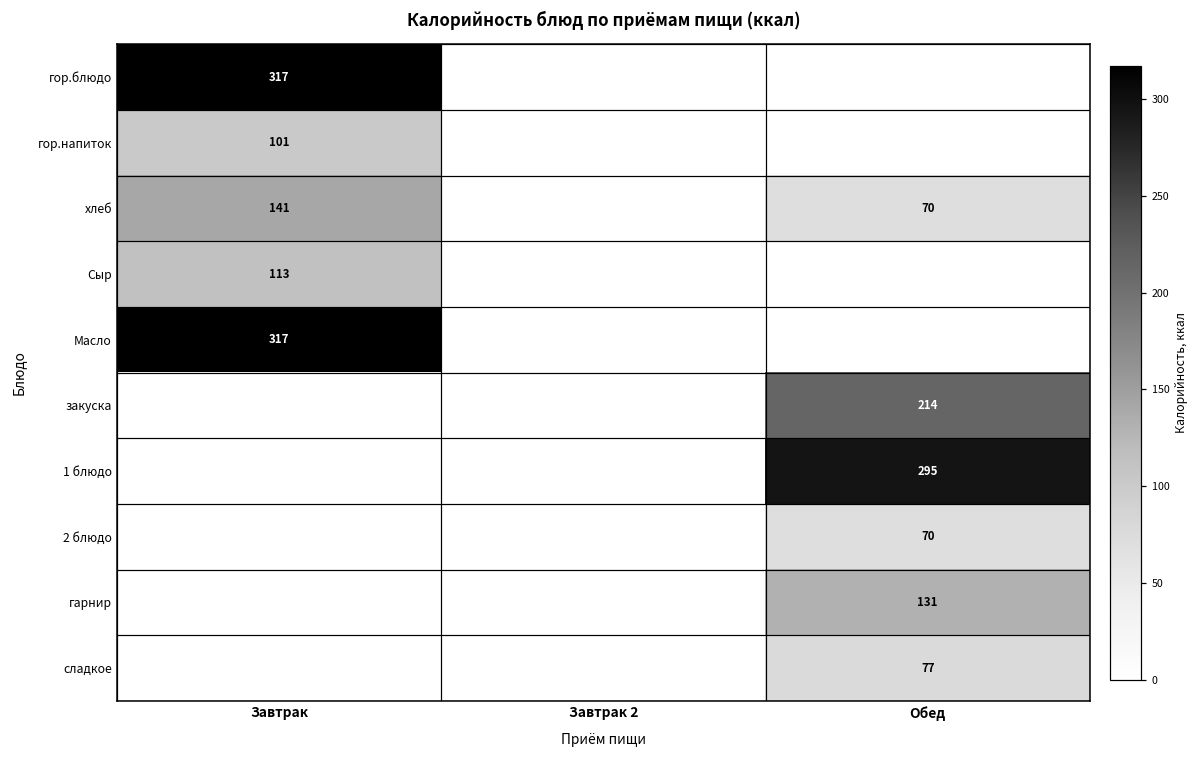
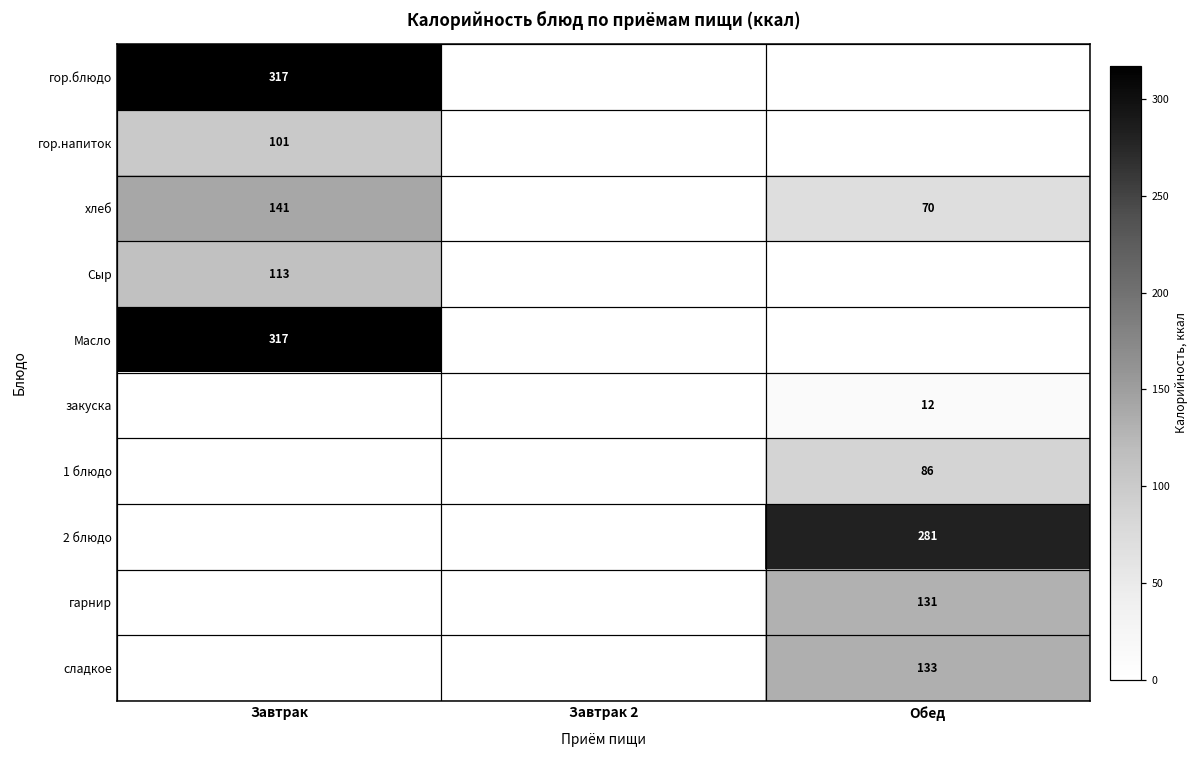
  {
    "гор.блюдо": {
      "Завтрак": 317
    },
    "гор.напиток": {
      "Завтрак": 101
    },
    "хлеб": {
      "Завтрак": 141,
      "Обед": 70
    },
    "Сыр": {
      "Завтрак": 113
    },
    "Масло": {
      "Завтрак": 317
    },
    "закуска": {
-     "Обед": 214
+     "Обед": 12
    },
    "1 блюдо": {
-     "Обед": 295
+     "Обед": 86
    },
    "2 блюдо": {
-     "Обед": 70
+     "Обед": 281
    },
    "гарнир": {
      "Обед": 131
    },
    "сладкое": {
-     "Обед": 77
+     "Обед": 133
    }
  }
